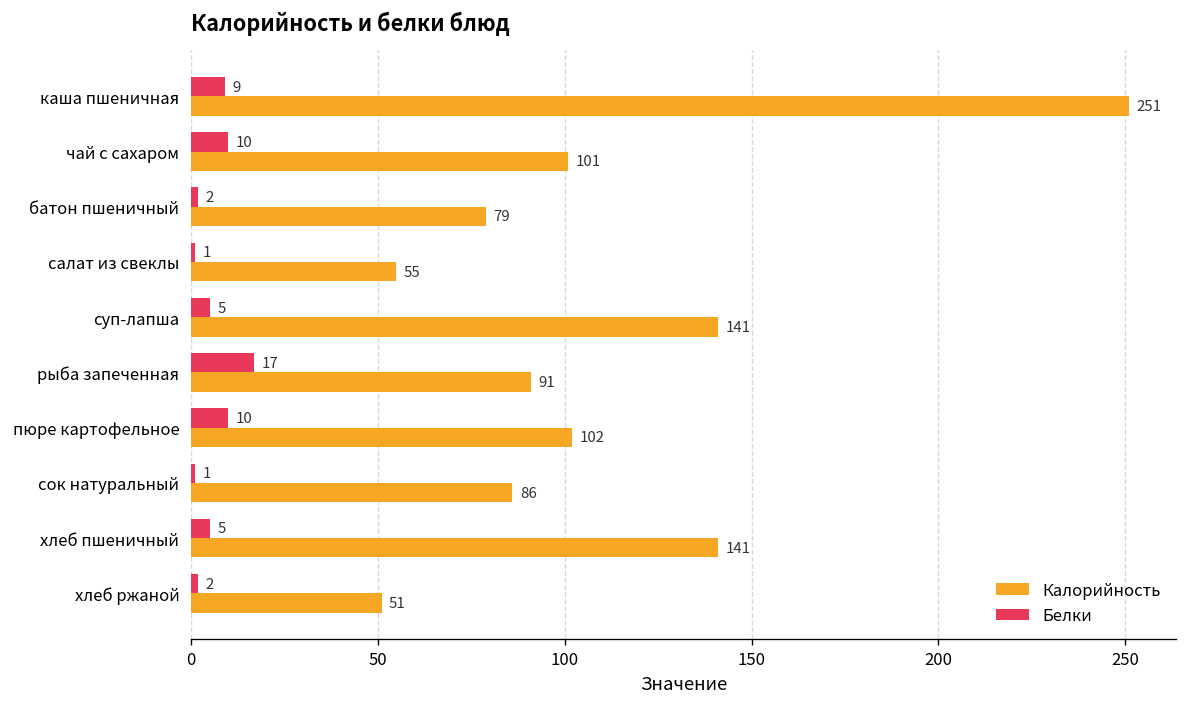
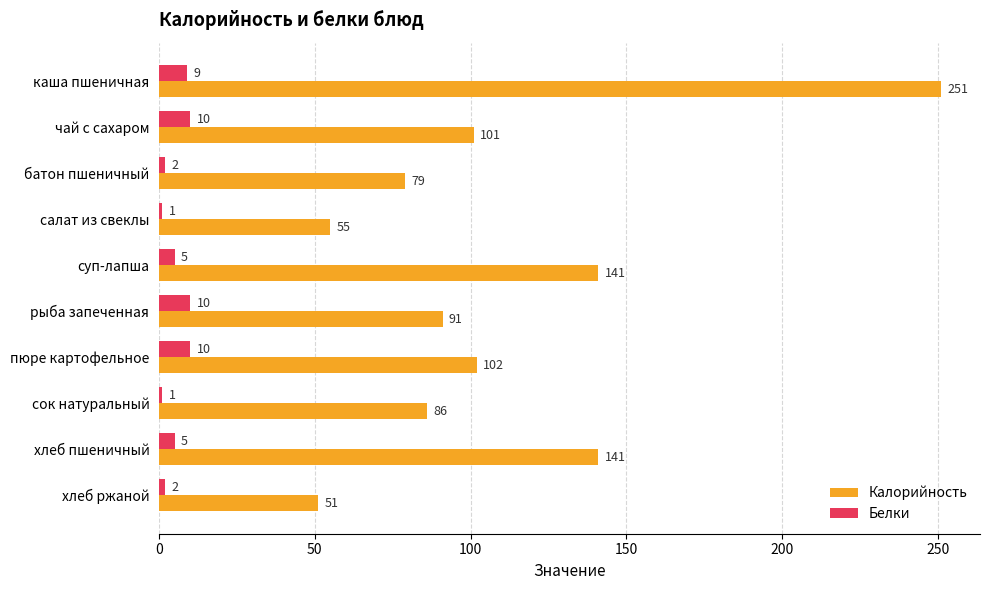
  {
    "Калорийность": {
      "каша пшеничная": 251,
      "чай с сахаром": 101,
      "батон пшеничный": 79,
      "салат из свеклы": 55,
      "суп-лапша": 141,
      "рыба запеченная": 91,
      "пюре картофельное": 102,
      "сок натуральный": 86,
      "хлеб пшеничный": 141,
      "хлеб ржаной": 51
    },
    "Белки": {
      "каша пшеничная": 9,
      "чай с сахаром": 10,
      "батон пшеничный": 2,
      "салат из свеклы": 1,
      "суп-лапша": 5,
-     "рыба запеченная": 17,
+     "рыба запеченная": 10,
      "пюре картофельное": 10,
      "сок натуральный": 1,
      "хлеб пшеничный": 5,
      "хлеб ржаной": 2
    }
  }
